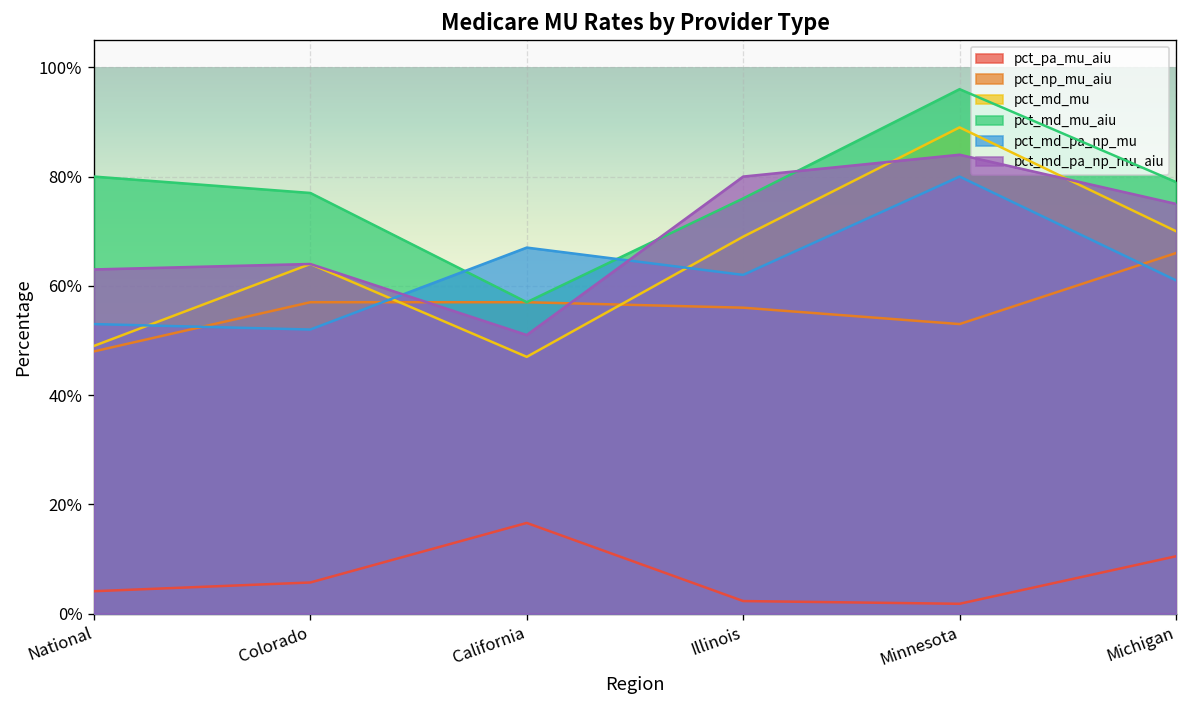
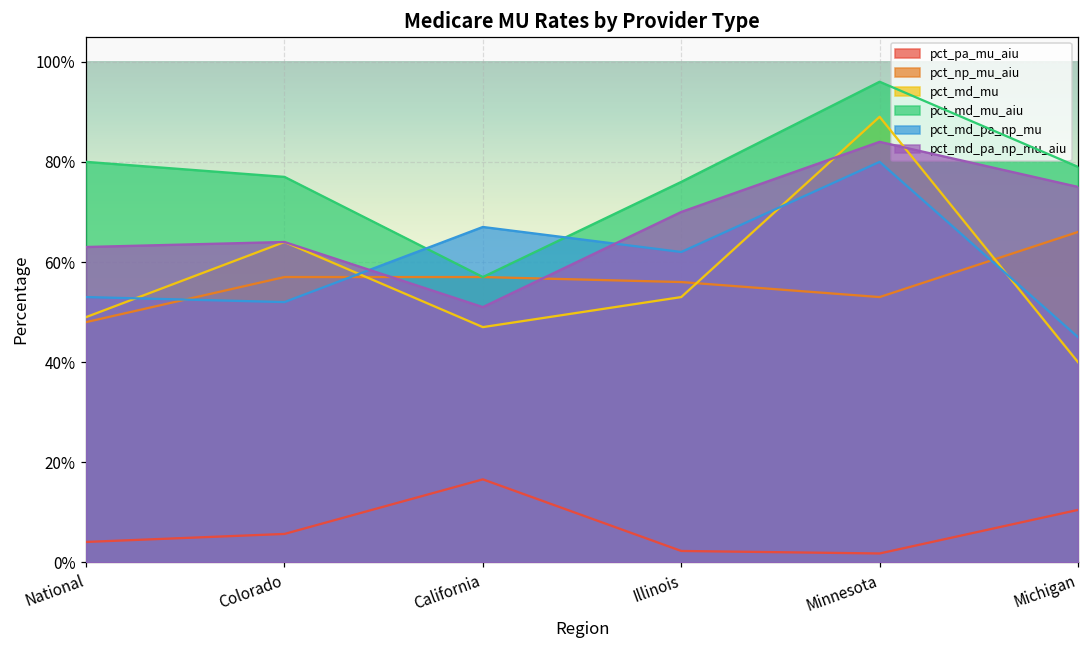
  {
    "pct_md_mu": {
      "National": "49%",
      "California": "47%",
-     "Illinois": "69%",
+     "Illinois": "53%",
      "Minnesota": "89%",
-     "Michigan": "70%"
+     "Michigan": "40%"
    },
    "pct_md_mu_aiu": {
      "National": "80%",
      "Colorado": "77%",
      "Illinois": "76%",
      "Minnesota": "96%",
      "Michigan": "79%"
    },
    "pct_md_pa_np_mu": {
      "National": "53%",
      "Colorado": "52%",
      "California": "67%",
      "Illinois": "62%",
      "Minnesota": "80%",
-     "Michigan": "61%"
+     "Michigan": "45%"
    },
    "pct_md_pa_np_mu_aiu": {
      "National": "63%",
      "California": "51%",
-     "Illinois": "80%",
+     "Illinois": "70%",
      "Minnesota": "84%",
      "Michigan": "75%"
    }
  }
